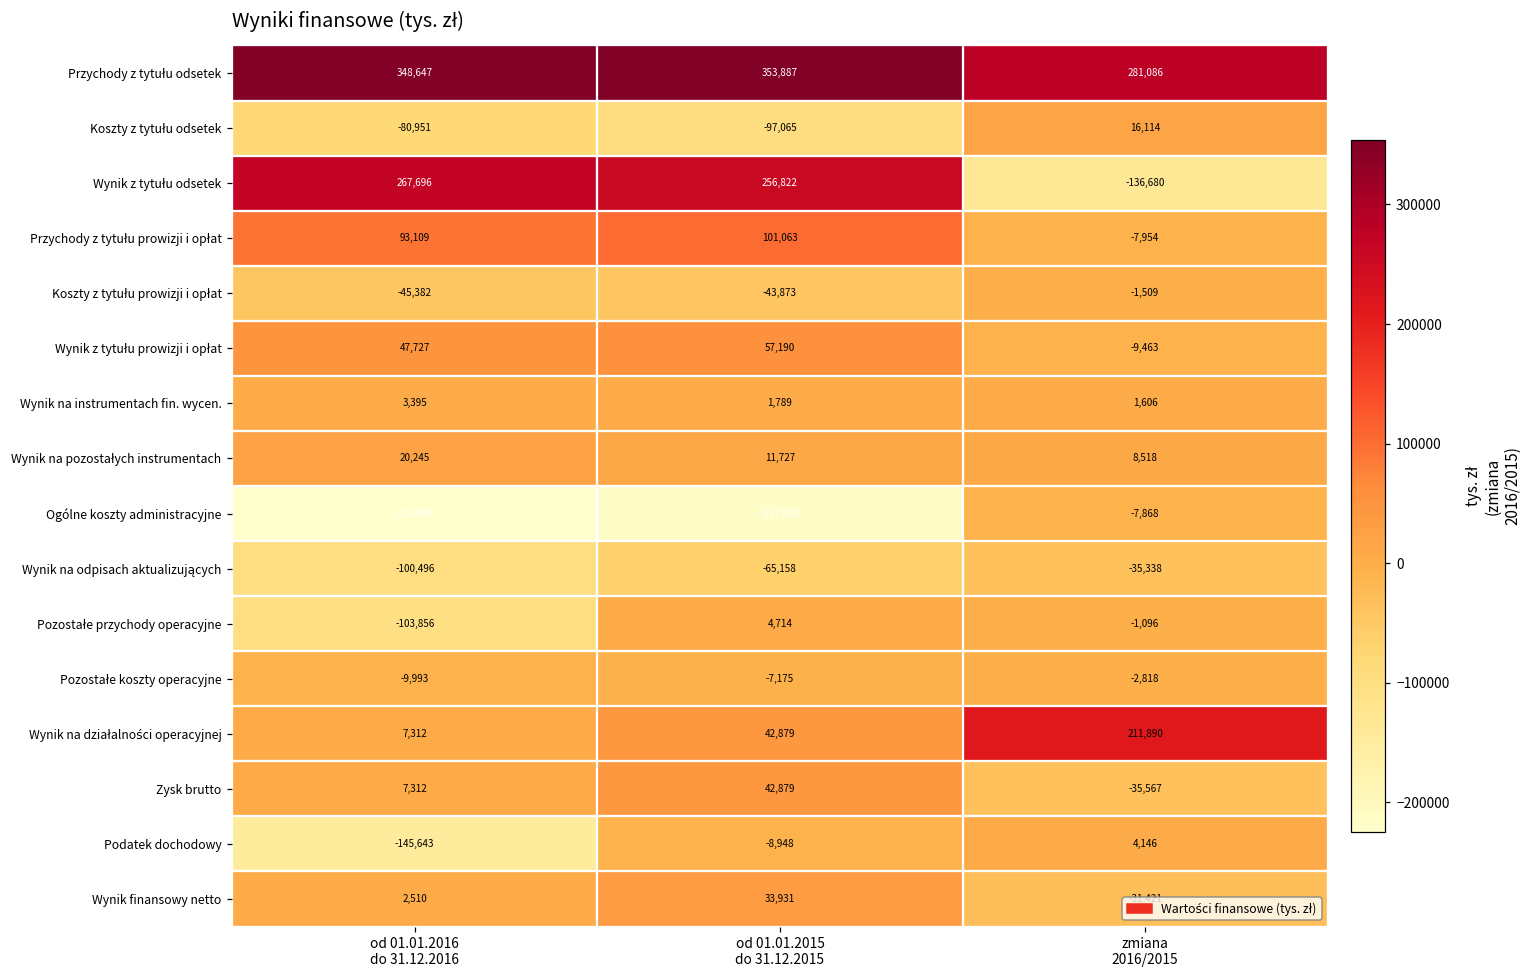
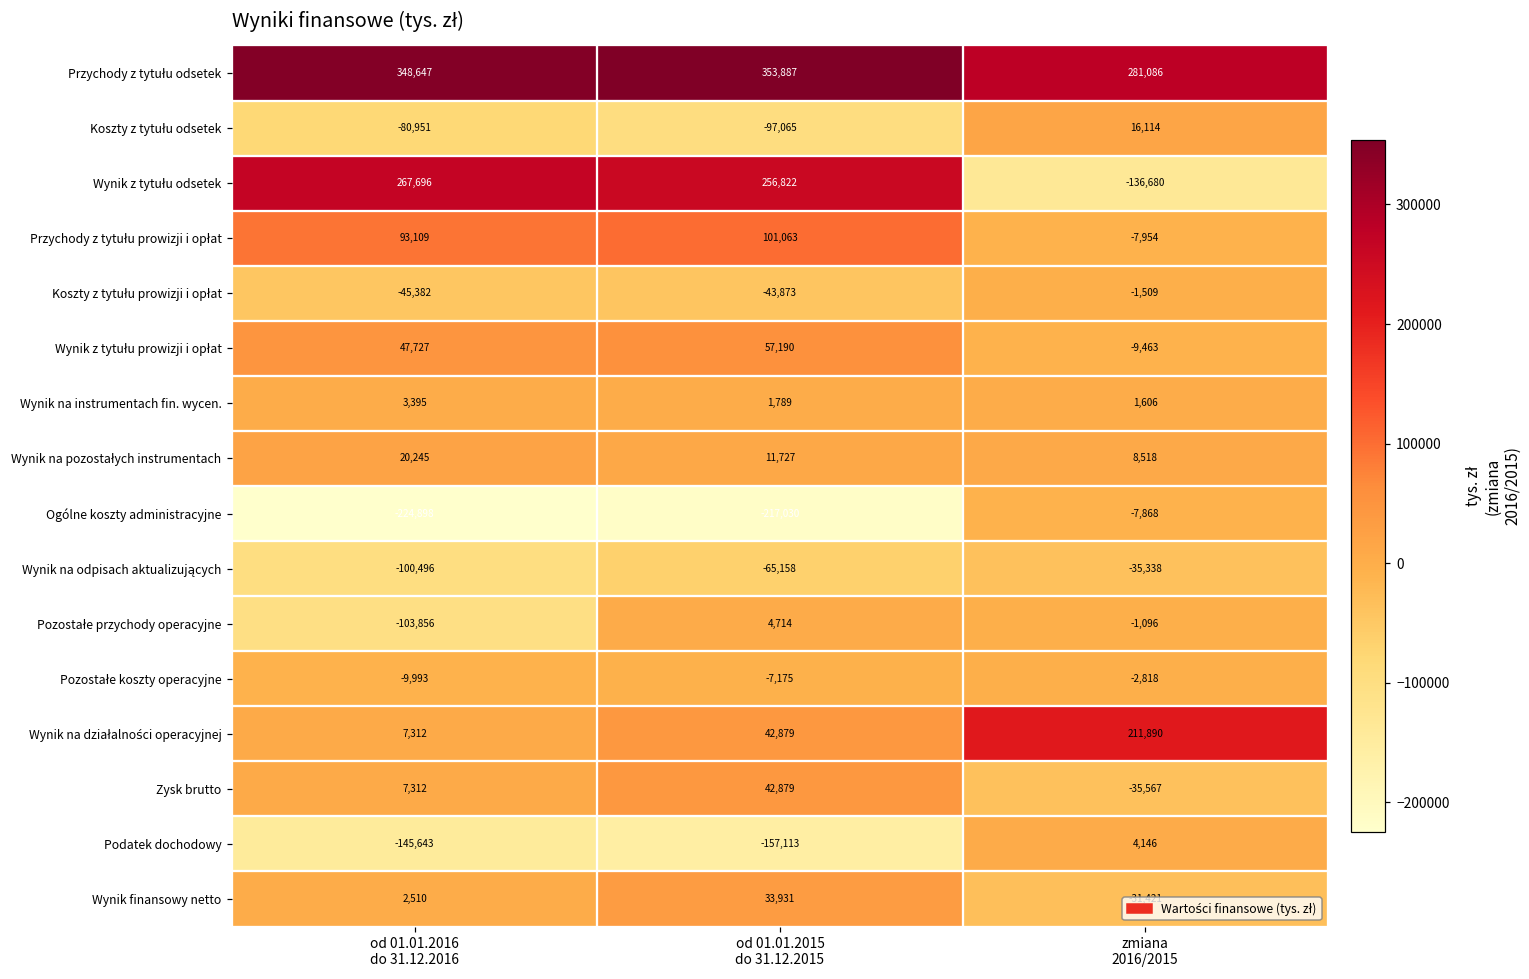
  {
    "Przychody z tytułu odsetek": {
      "od 01.01.2016 do 31.12.2016": "348,647",
      "od 01.01.2015 do 31.12.2015": "353,887",
      "zmiana 2016/2015": "281,086"
    },
    "Koszty z tytułu odsetek": {
      "od 01.01.2016 do 31.12.2016": "-80,951",
      "od 01.01.2015 do 31.12.2015": "-97,065",
      "zmiana 2016/2015": "16,114"
    },
    "Wynik z tytułu odsetek": {
      "od 01.01.2016 do 31.12.2016": "267,696",
      "od 01.01.2015 do 31.12.2015": "256,822",
      "zmiana 2016/2015": "-136,680"
    },
    "Przychody z tytułu prowizji i opłat": {
      "od 01.01.2016 do 31.12.2016": "93,109",
      "od 01.01.2015 do 31.12.2015": "101,063",
      "zmiana 2016/2015": "-7,954"
    },
    "Koszty z tytułu prowizji i opłat": {
      "od 01.01.2016 do 31.12.2016": "-45,382",
      "od 01.01.2015 do 31.12.2015": "-43,873",
      "zmiana 2016/2015": "-1,509"
    },
    "Wynik z tytułu prowizji i opłat": {
      "od 01.01.2016 do 31.12.2016": "47,727",
      "od 01.01.2015 do 31.12.2015": "57,190",
      "zmiana 2016/2015": "-9,463"
    },
    "Wynik na instrumentach fin. wycen.": {
      "od 01.01.2016 do 31.12.2016": "3,395",
      "od 01.01.2015 do 31.12.2015": "1,789",
      "zmiana 2016/2015": "1,606"
    },
    "Wynik na pozostałych instrumentach": {
      "od 01.01.2016 do 31.12.2016": "20,245",
      "od 01.01.2015 do 31.12.2015": "11,727",
      "zmiana 2016/2015": "8,518"
    },
    "Ogólne koszty administracyjne": {
      "od 01.01.2016 do 31.12.2016": "-224,898",
      "od 01.01.2015 do 31.12.2015": "-217,030",
      "zmiana 2016/2015": "-7,868"
    },
    "Wynik na odpisach aktualizujących": {
      "od 01.01.2016 do 31.12.2016": "-100,496",
      "od 01.01.2015 do 31.12.2015": "-65,158",
      "zmiana 2016/2015": "-35,338"
    },
    "Pozostałe przychody operacyjne": {
      "od 01.01.2016 do 31.12.2016": "-103,856",
      "od 01.01.2015 do 31.12.2015": "4,714",
      "zmiana 2016/2015": "-1,096"
    },
    "Pozostałe koszty operacyjne": {
      "od 01.01.2016 do 31.12.2016": "-9,993",
      "od 01.01.2015 do 31.12.2015": "-7,175",
      "zmiana 2016/2015": "-2,818"
    },
    "Wynik na działalności operacyjnej": {
      "od 01.01.2016 do 31.12.2016": "7,312",
      "od 01.01.2015 do 31.12.2015": "42,879",
      "zmiana 2016/2015": "211,890"
    },
    "Zysk brutto": {
      "od 01.01.2016 do 31.12.2016": "7,312",
      "od 01.01.2015 do 31.12.2015": "42,879",
      "zmiana 2016/2015": "-35,567"
    },
    "Podatek dochodowy": {
      "od 01.01.2016 do 31.12.2016": "-145,643",
-     "od 01.01.2015 do 31.12.2015": "-8,948",
+     "od 01.01.2015 do 31.12.2015": "-157,113",
      "zmiana 2016/2015": "4,146"
    },
    "Wynik finansowy netto": {
      "od 01.01.2016 do 31.12.2016": "2,510",
      "od 01.01.2015 do 31.12.2015": "33,931"
    }
  }
